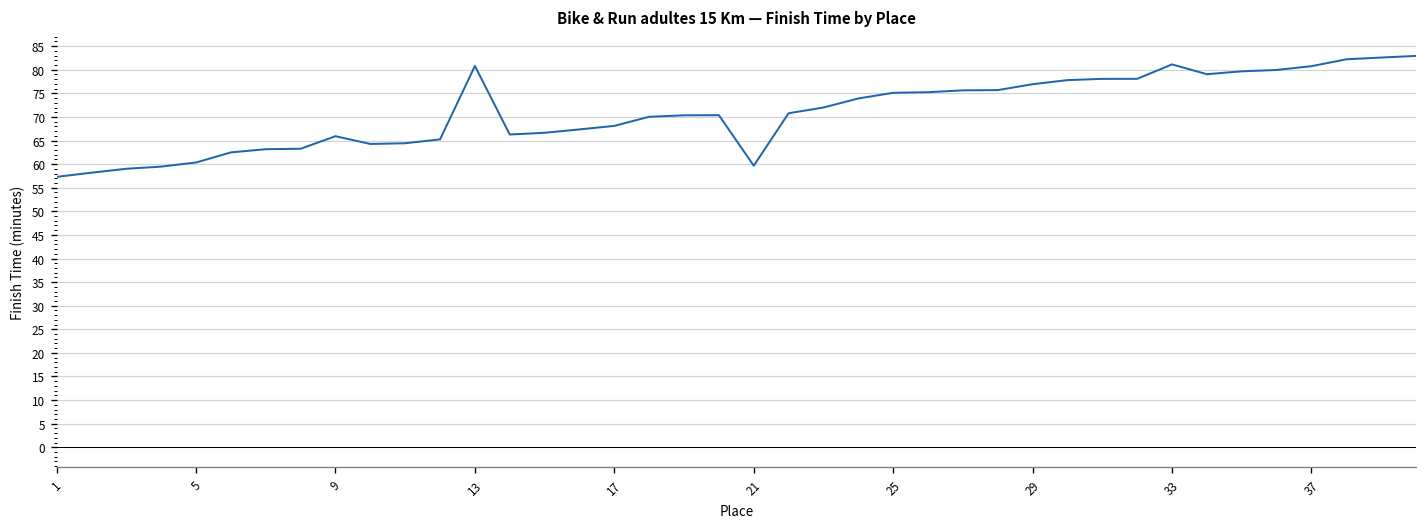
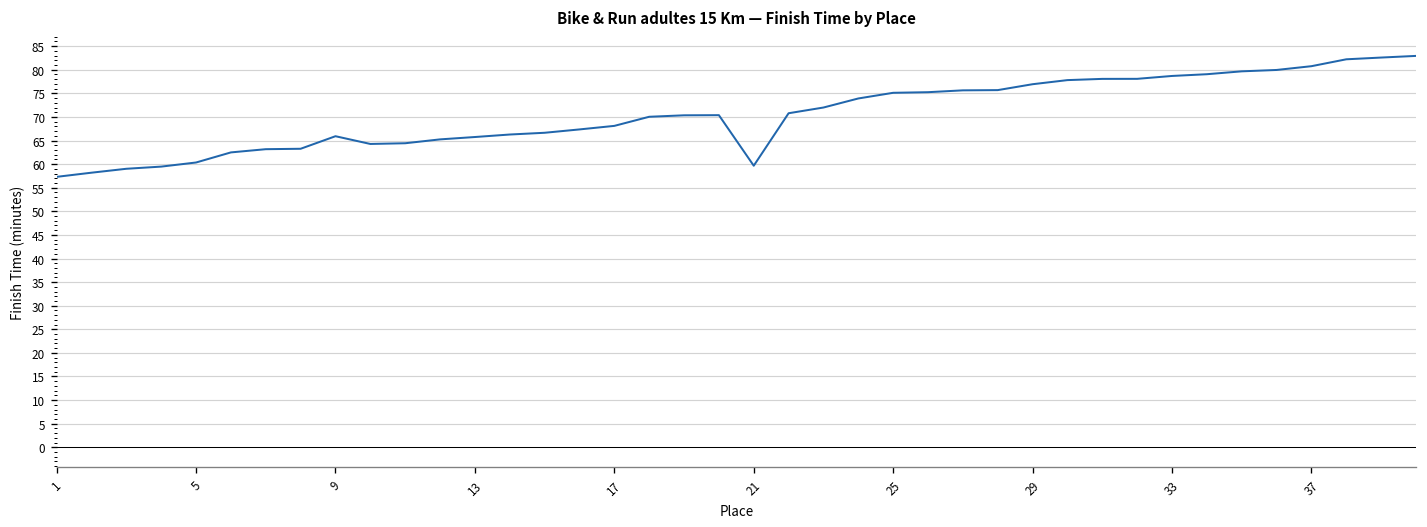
  {
    "1": 57,
    "5": 60,
    "9": 66,
-   "13": 81,
+   "13": 66,
    "17": 68,
    "21": 60,
    "25": 75,
    "29": 77,
-   "33": 81,
+   "33": 79,
    "37": 81
  }
